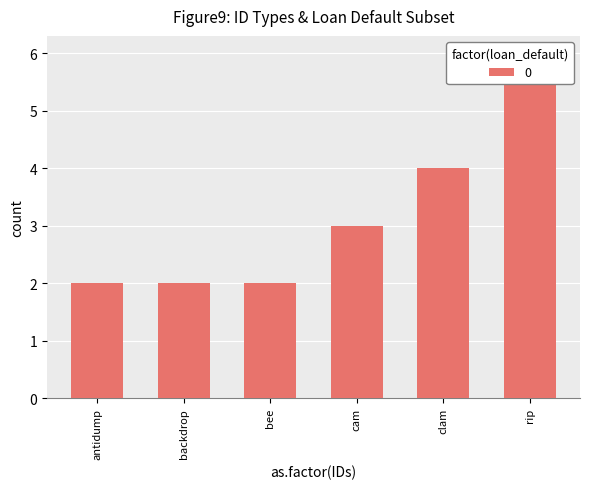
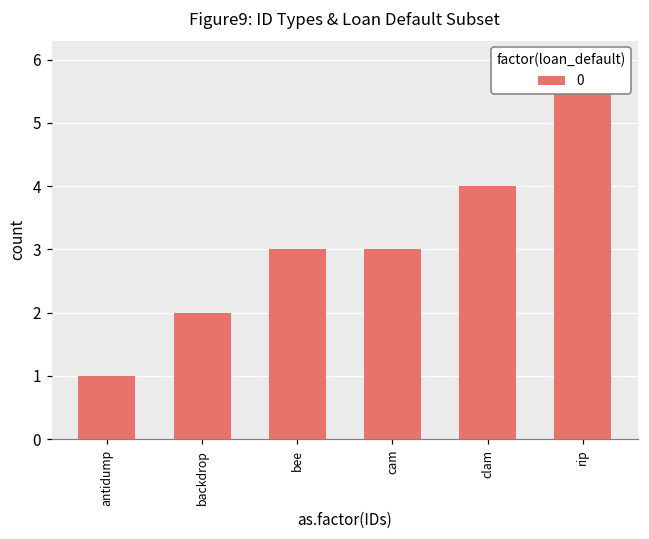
  {
-   "antidump": 2,
+   "antidump": 1,
    "backdrop": 2,
-   "bee": 2,
+   "bee": 3,
    "cam": 3,
    "clam": 4
  }
